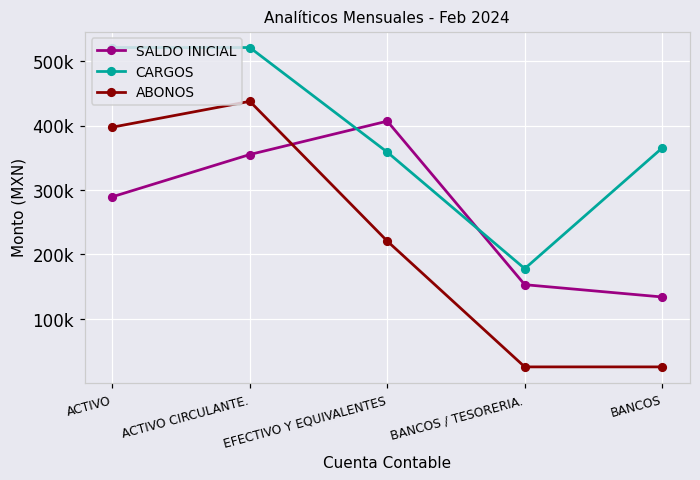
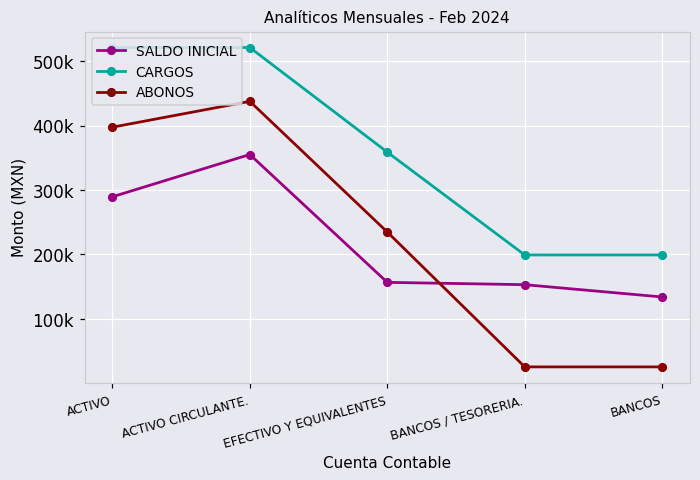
  {
    "SALDO INICIAL": {
      "ACTIVO": 290000,
      "ACTIVO CIRCULANTE.": 360000,
-     "EFECTIVO Y EQUIVALENTES": 410000,
+     "EFECTIVO Y EQUIVALENTES": 160000,
      "BANCOS / TESORERIA.": 150000,
      "BANCOS": 130000
    },
    "CARGOS": {
      "ACTIVO CIRCULANTE.": 520000,
      "EFECTIVO Y EQUIVALENTES": 360000,
-     "BANCOS / TESORERIA.": 180000,
-     "BANCOS": 370000
+     "BANCOS / TESORERIA.": 200000,
+     "BANCOS": 200000
    },
    "ABONOS": {
      "ACTIVO": 400000,
      "ACTIVO CIRCULANTE.": 440000,
-     "EFECTIVO Y EQUIVALENTES": 220000,
+     "EFECTIVO Y EQUIVALENTES": 230000,
      "BANCOS / TESORERIA.": 30000,
      "BANCOS": 30000
    }
  }
